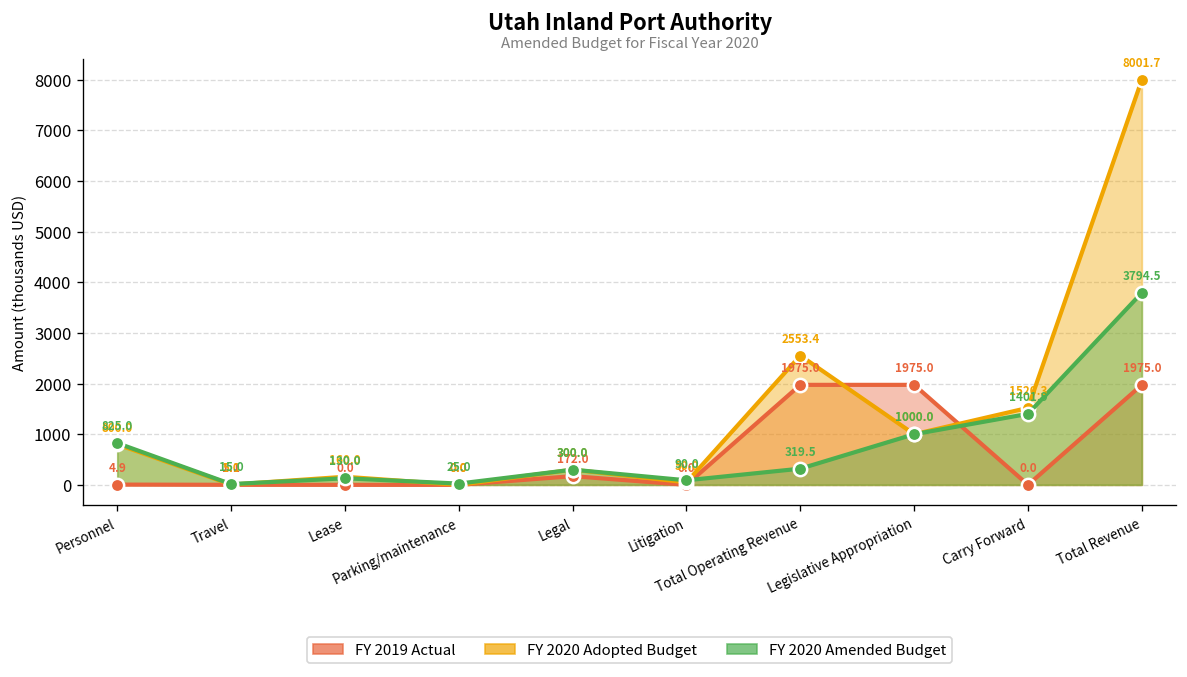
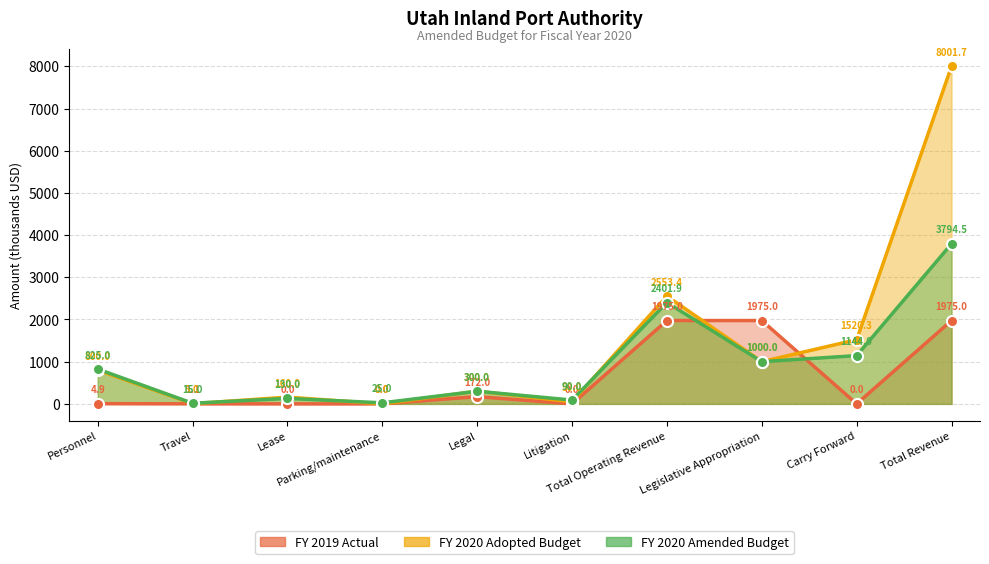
  {
    "FY 2020 Amended Budget": {
-     "Total Operating Revenue": 319.5,
-     "Carry Forward": 1401.9,
+     "Total Operating Revenue": 2401.9,
+     "Carry Forward": 1144.0,
      "Total Revenue": 3794.5
    }
  }
